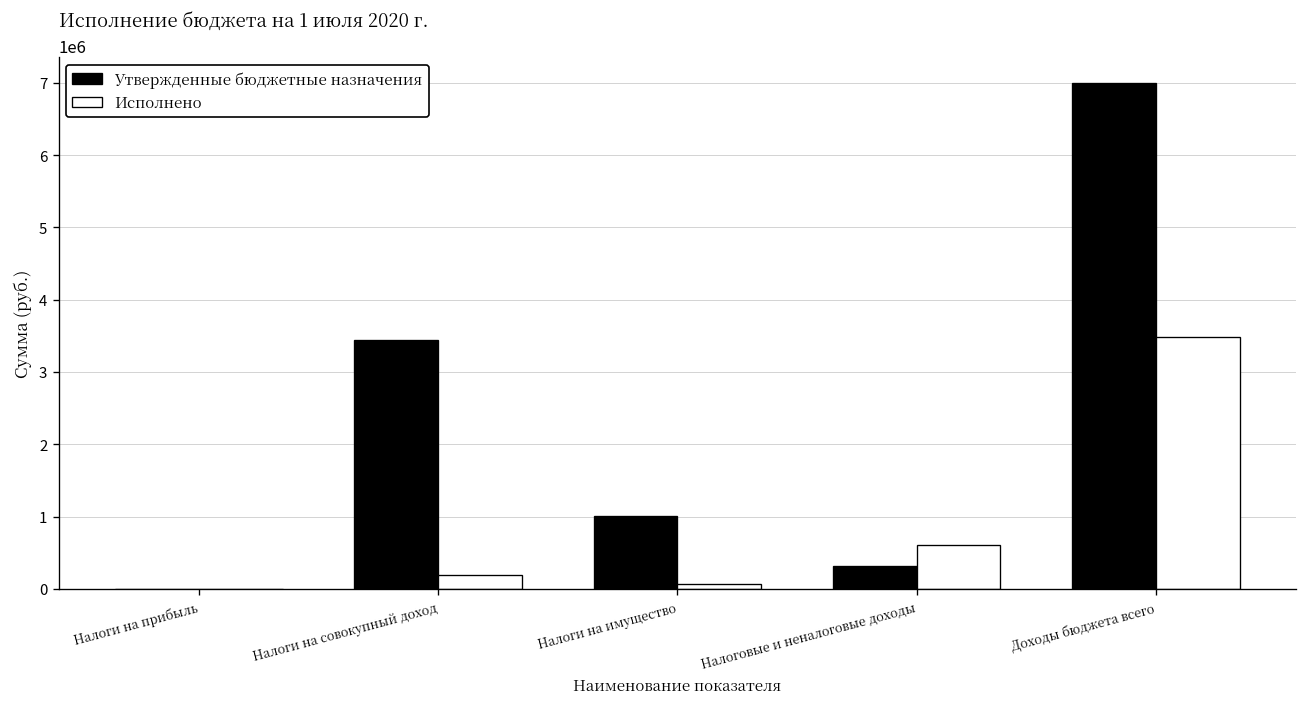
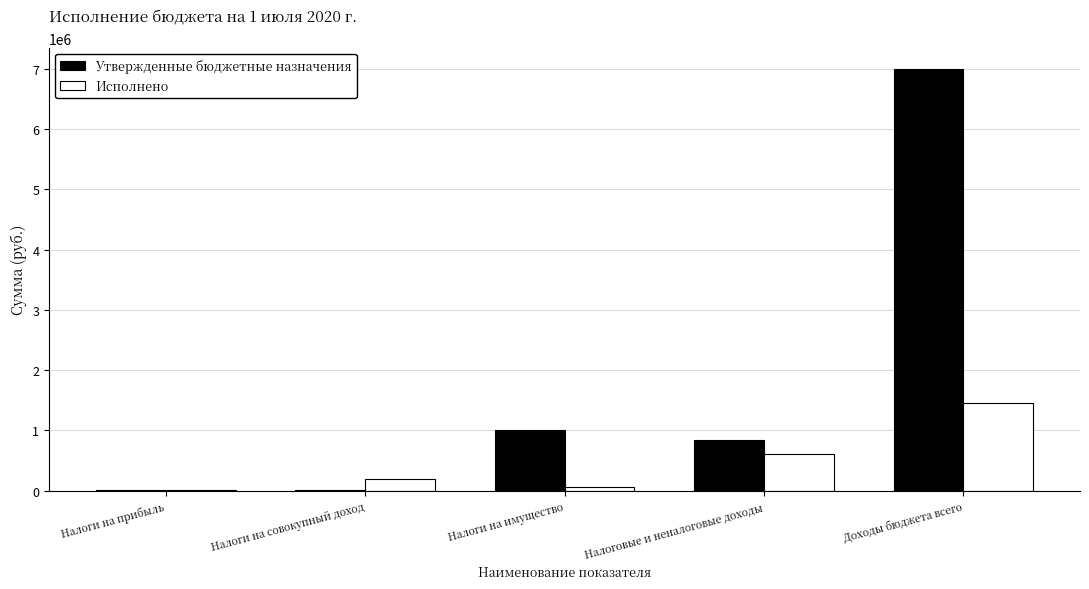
  {
    "Утвержденные бюджетные назначения": {
-     "Налоги на совокупный доход": 3400000,
+     "Налоги на совокупный доход": 0,
      "Налоги на имущество": 1000000,
-     "Налоговые и неналоговые доходы": 300000,
+     "Налоговые и неналоговые доходы": 800000,
      "Доходы бюджета всего": 7000000
    },
    "Исполнено": {
      "Налоги на совокупный доход": 200000,
      "Налоги на имущество": 100000,
      "Налоговые и неналоговые доходы": 600000,
-     "Доходы бюджета всего": 3500000
+     "Доходы бюджета всего": 1500000
    }
  }
